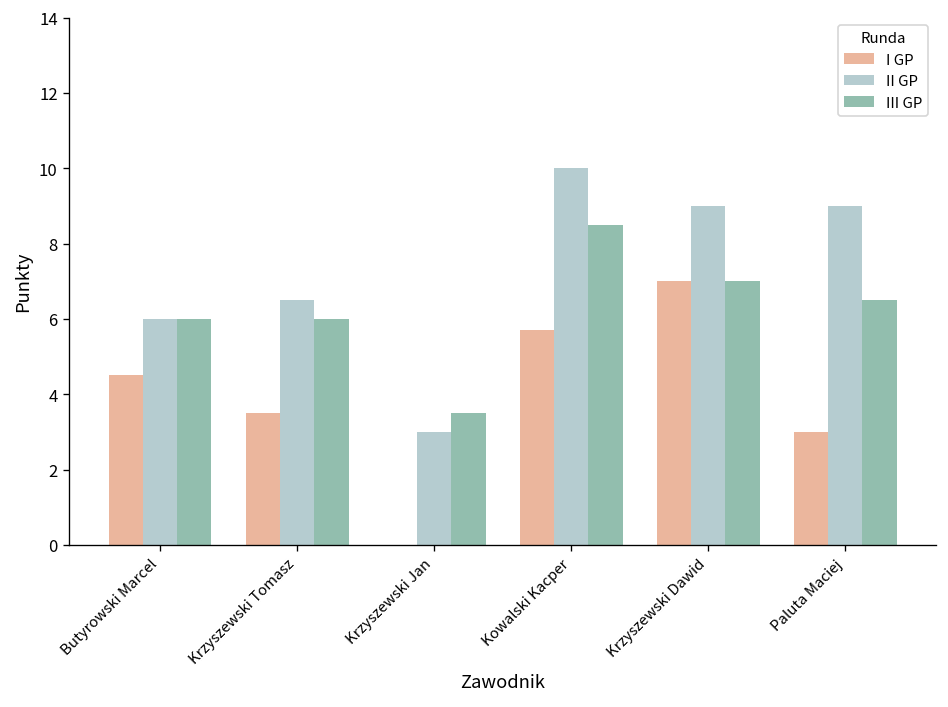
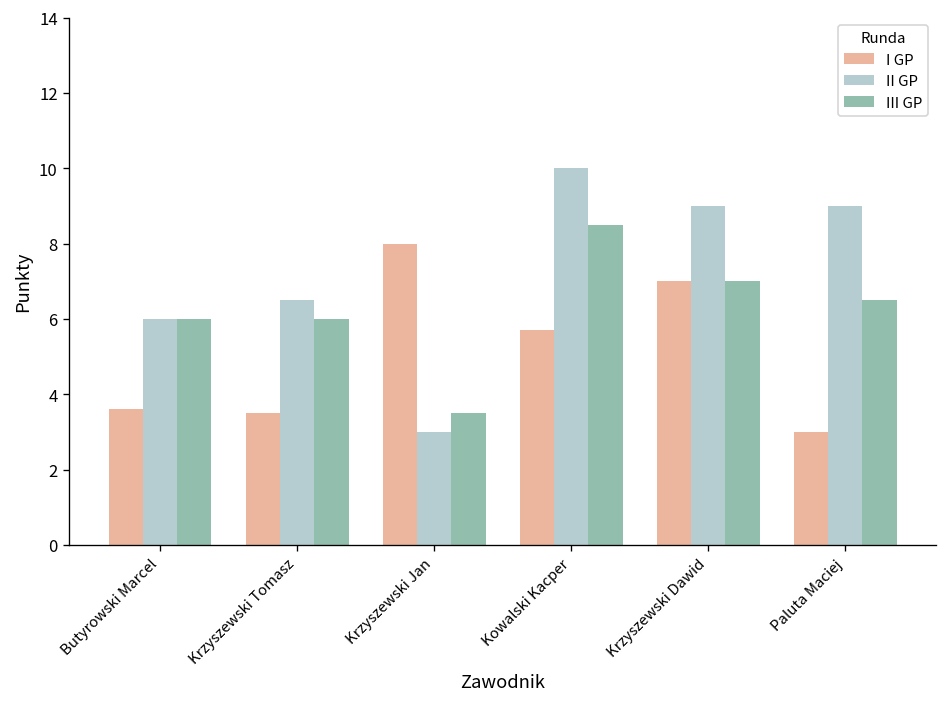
  {
    "I GP": {
-     "Butyrowski Marcel": 4.5,
+     "Butyrowski Marcel": 3.6,
      "Krzyszewski Tomasz": 3.5,
-     "Krzyszewski Jan": 0,
+     "Krzyszewski Jan": 8,
      "Kowalski Kacper": 5.7,
      "Krzyszewski Dawid": 7.0,
      "Paluta Maciej": 3.0
    }
  }
